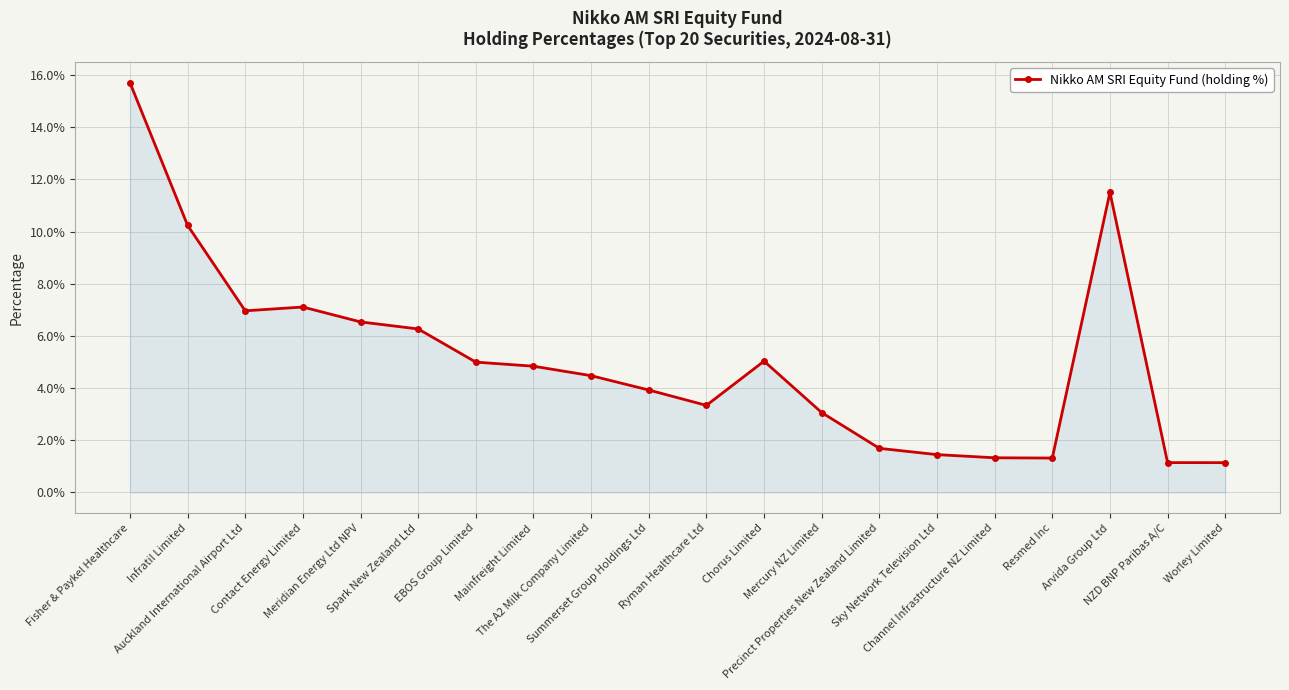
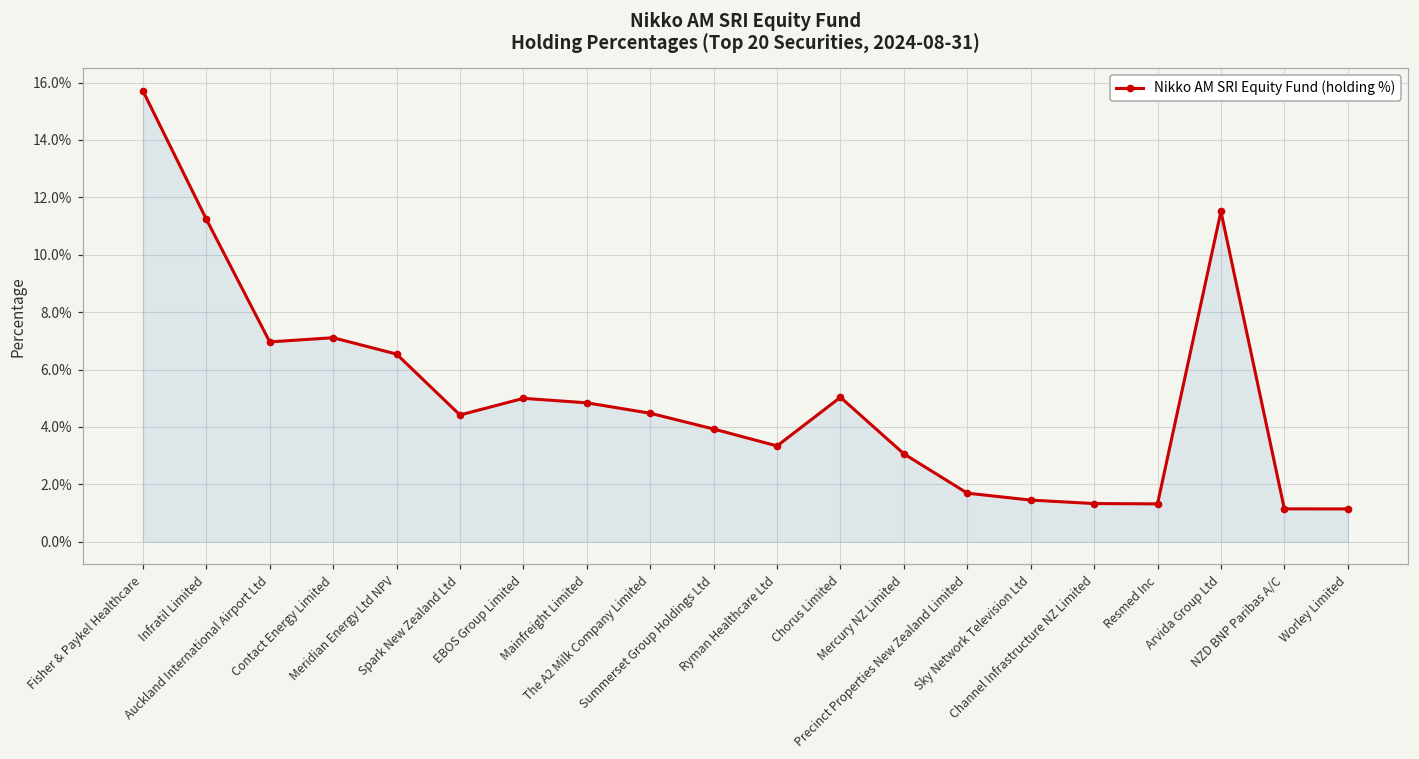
  {
    "Fisher & Paykel Healthcare": "15.7%",
-   "Infratil Limited": "10.2%",
+   "Infratil Limited": "11.2%",
    "Auckland International Airport Ltd": "7.0%",
    "Contact Energy Limited": "7.1%",
    "Meridian Energy Ltd NPV": "6.5%",
-   "Spark New Zealand Ltd": "6.3%",
+   "Spark New Zealand Ltd": "4.4%",
    "EBOS Group Limited": "5.0%",
    "Mainfreight Limited": "4.8%",
    "The A2 Milk Company Limited": "4.5%",
    "Summerset Group Holdings Ltd": "3.9%",
    "Ryman Healthcare Ltd": "3.3%",
    "Chorus Limited": "5.0%",
    "Mercury NZ Limited": "3.1%",
    "Precinct Properties New Zealand Limited": "1.7%",
    "Sky Network Television Ltd": "1.4%",
    "Channel Infrastructure NZ Limited": "1.3%",
    "Resmed Inc": "1.3%",
    "Arvida Group Ltd": "11.5%",
    "NZD BNP Paribas A/C": "1.1%",
    "Worley Limited": "1.1%"
  }
